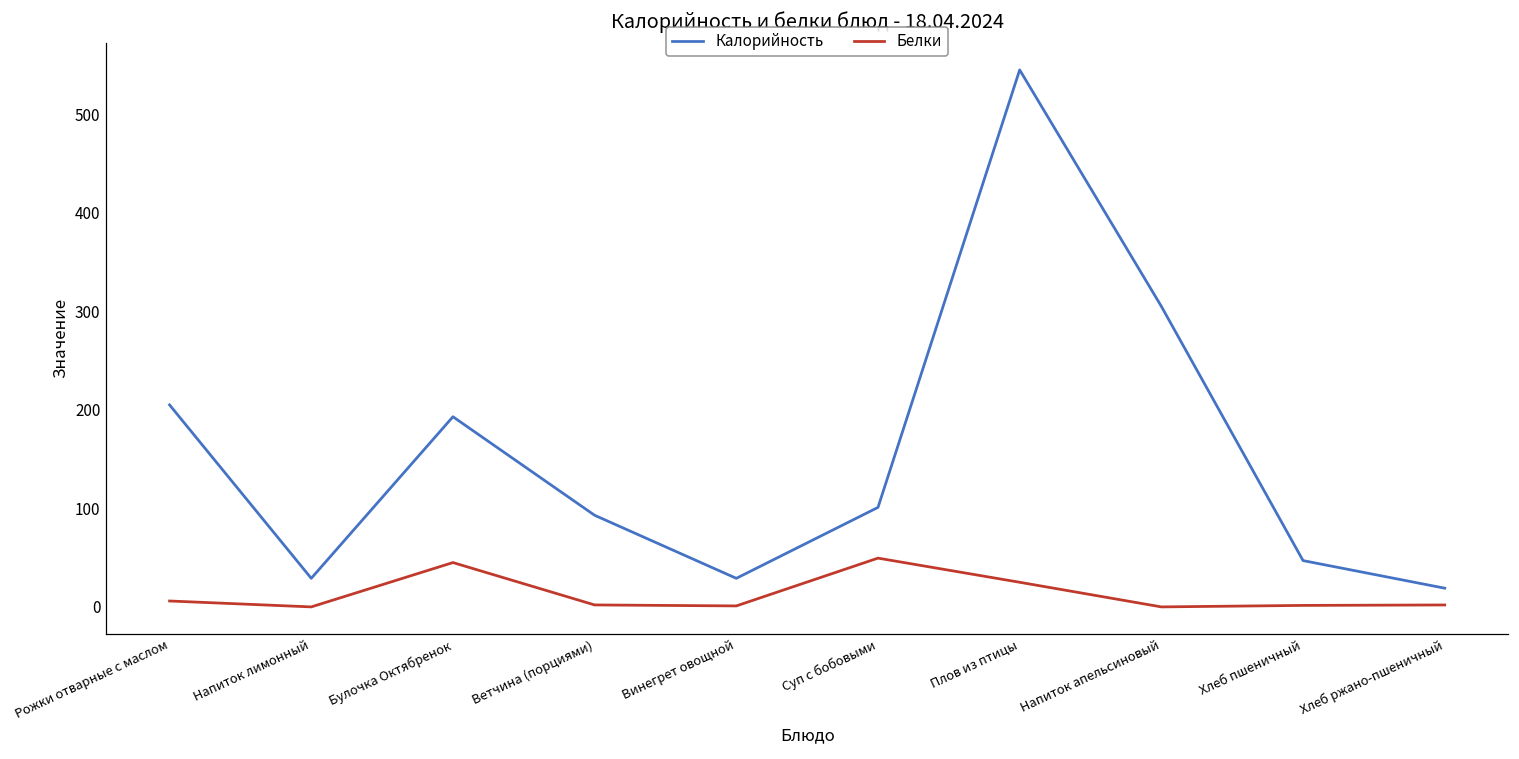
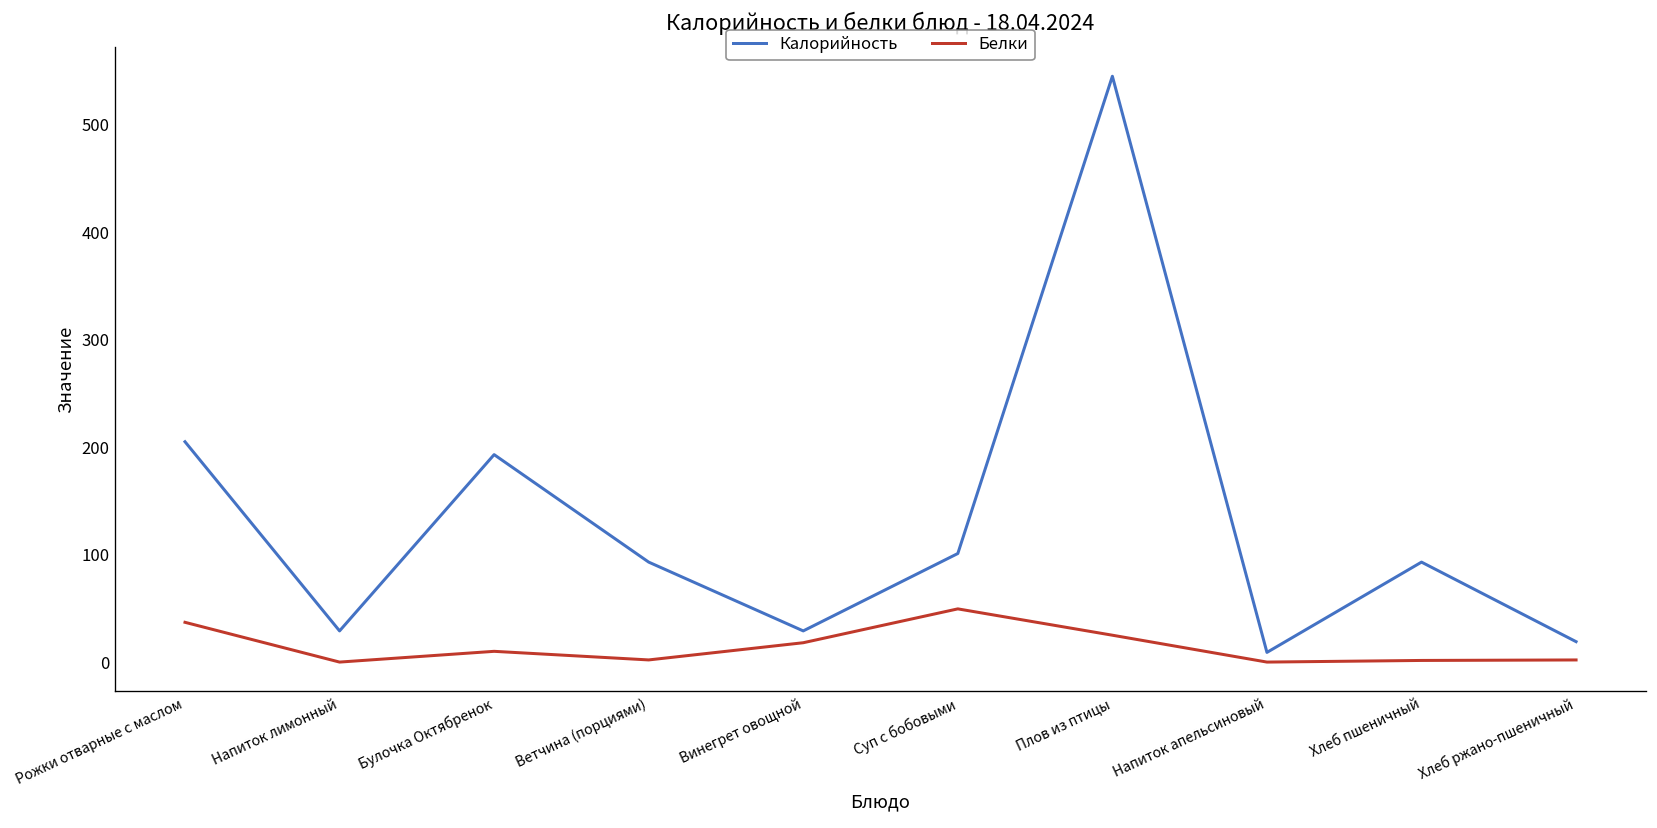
  {
    "Калорийность": {
      "Рожки отварные с маслом": 210,
      "Напиток лимонный": 30,
      "Булочка Октябренок": 190,
      "Ветчина (порциями)": 90,
      "Винегрет овощной": 30,
      "Суп с бобовыми": 100,
      "Плов из птицы": 550,
-     "Напиток апельсиновый": 310,
-     "Хлеб пшеничный": 50,
+     "Напиток апельсиновый": 10,
+     "Хлеб пшеничный": 90,
      "Хлеб ржано-пшеничный": 20
    },
    "Белки": {
-     "Рожки отварные с маслом": 10,
+     "Рожки отварные с маслом": 40,
      "Напиток лимонный": 0,
-     "Булочка Октябренок": 50,
+     "Булочка Октябренок": 10,
      "Ветчина (порциями)": 0,
-     "Винегрет овощной": 0,
+     "Винегрет овощной": 20,
      "Суп с бобовыми": 50,
      "Плов из птицы": 30,
      "Напиток апельсиновый": 0,
      "Хлеб пшеничный": 0,
      "Хлеб ржано-пшеничный": 0
    }
  }
